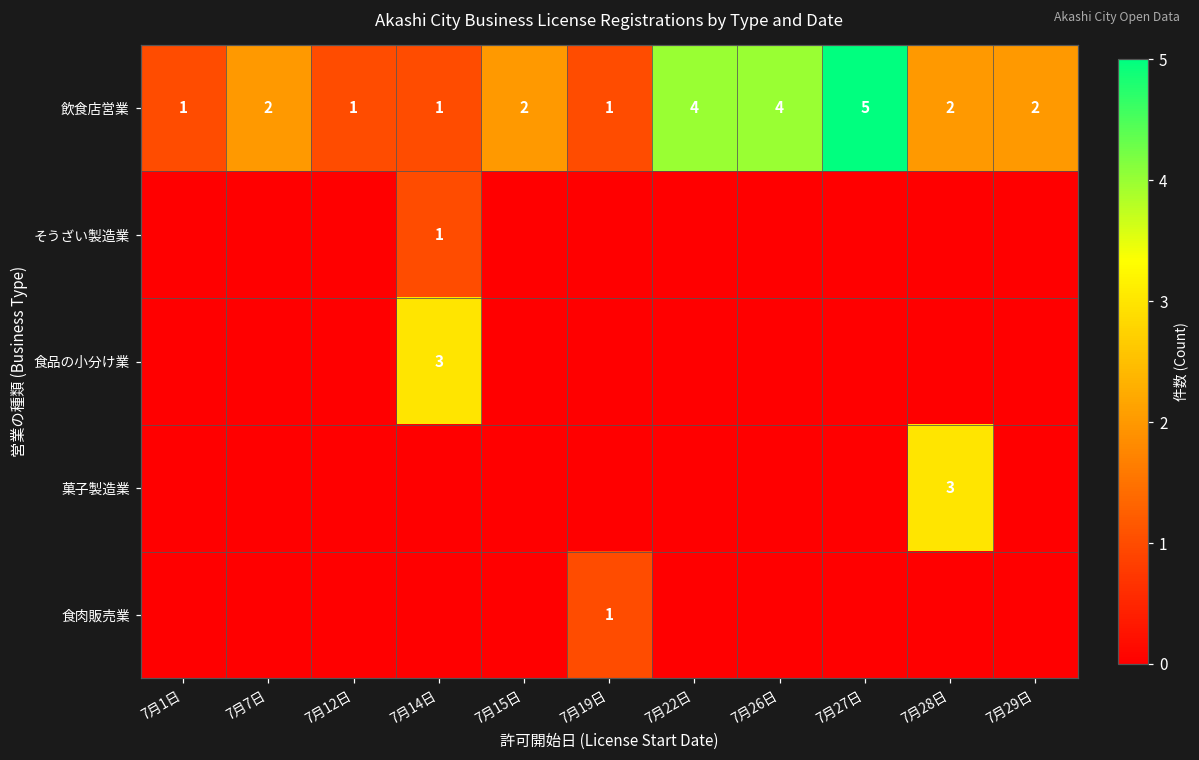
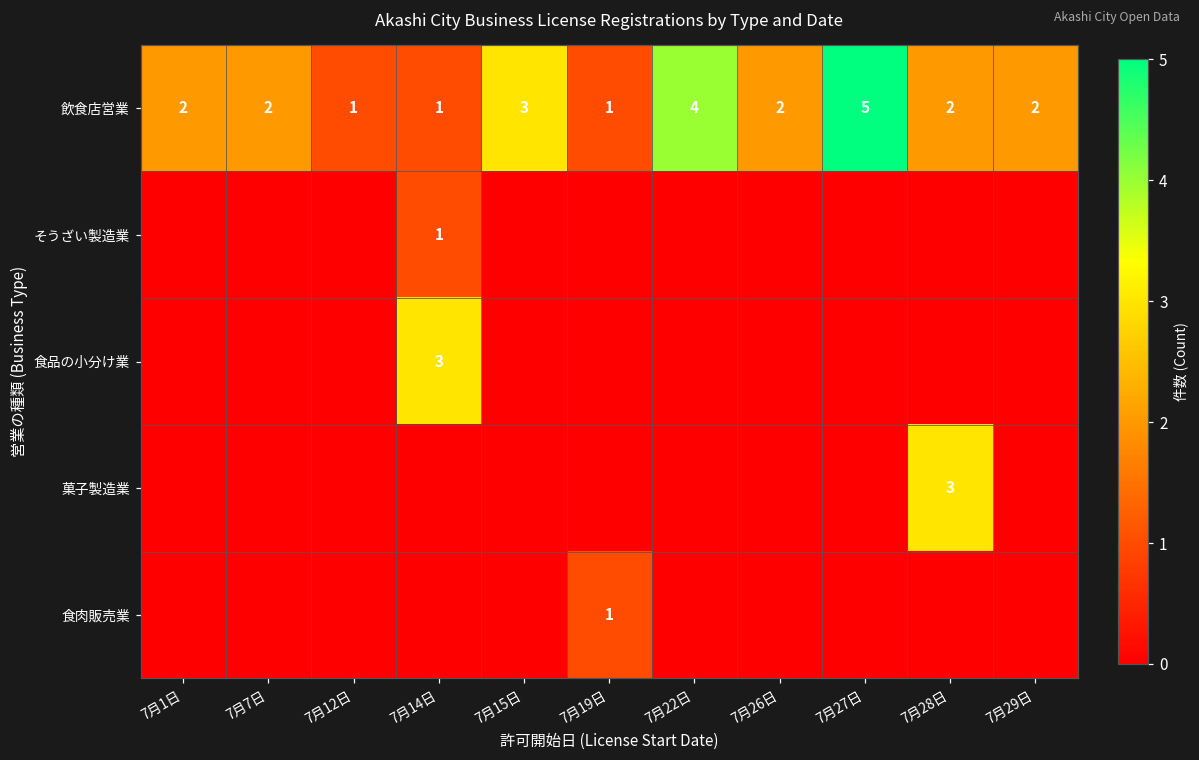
  {
    "飲食店営業": {
-     "7月1日": 1,
+     "7月1日": 2,
      "7月7日": 2,
      "7月12日": 1,
      "7月14日": 1,
-     "7月15日": 2,
+     "7月15日": 3,
      "7月19日": 1,
      "7月22日": 4,
-     "7月26日": 4,
+     "7月26日": 2,
      "7月27日": 5,
      "7月28日": 2,
      "7月29日": 2
    },
    "そうざい製造業": {
      "7月14日": 1
    },
    "食品の小分け業": {
      "7月14日": 3
    },
    "菓子製造業": {
      "7月28日": 3
    },
    "食肉販売業": {
      "7月19日": 1
    }
  }
